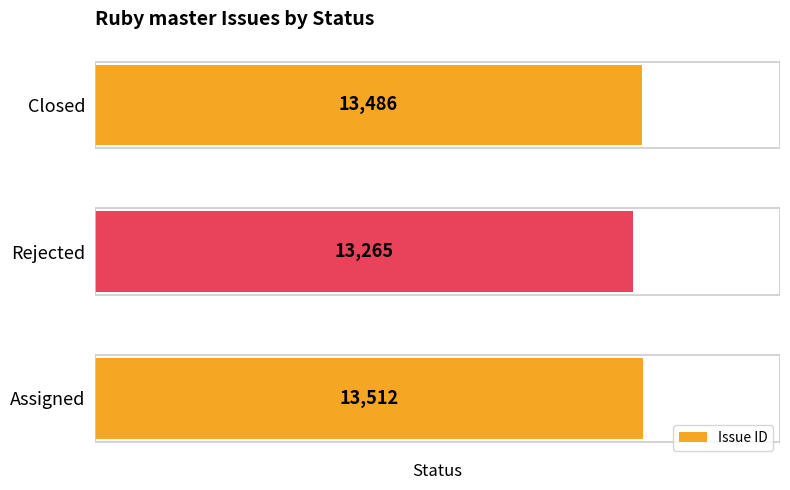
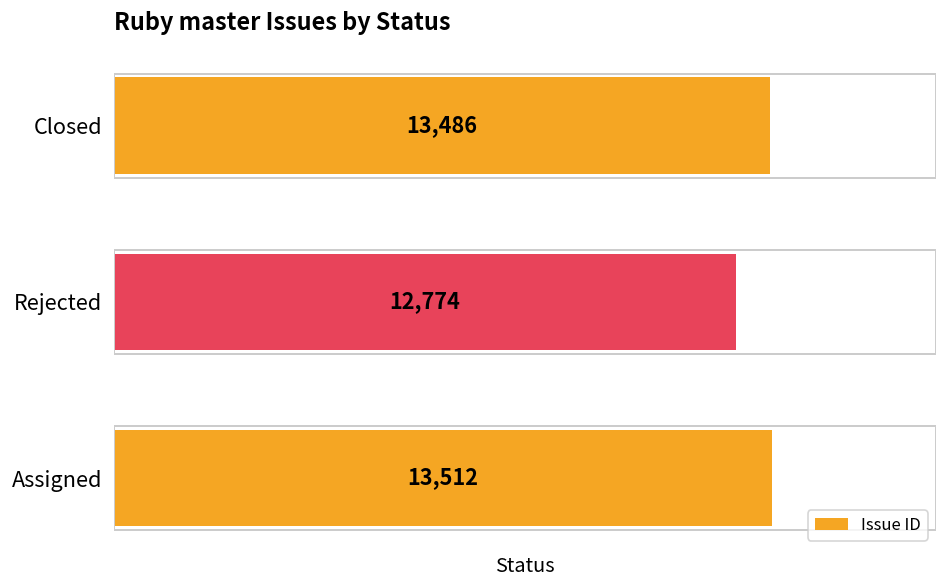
  {
    "Closed": "13,486",
-   "Rejected": "13,265",
+   "Rejected": "12,774",
    "Assigned": "13,512"
  }
